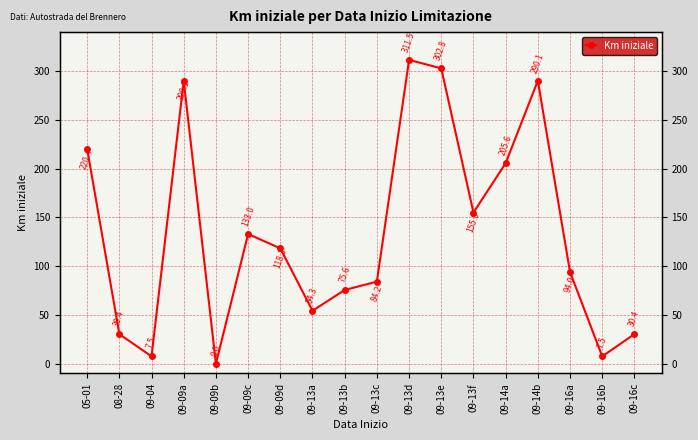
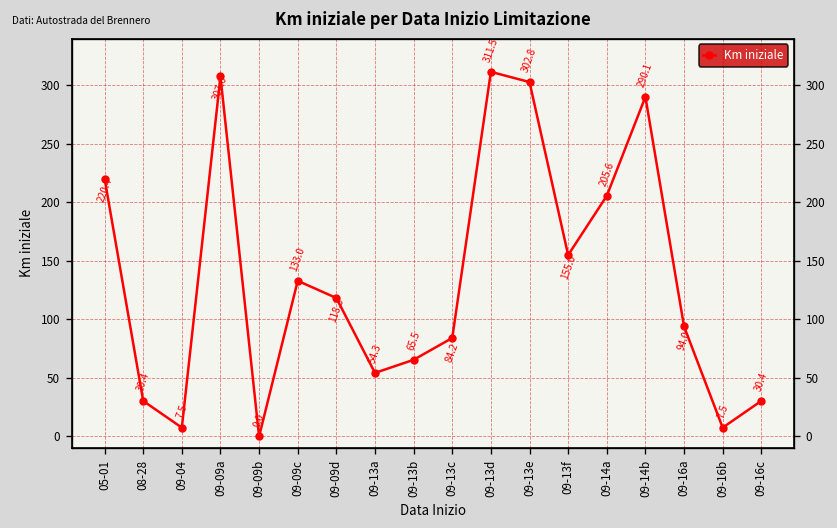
  {
    "05-01": 220.4,
    "08-28": 30.4,
    "09-04": 7.5,
-   "09-09a": 290.1,
+   "09-09a": 307.6,
    "09-09b": 0.0,
    "09-09c": 133.0,
    "09-09d": 118.3,
    "09-13a": 54.3,
-   "09-13b": 75.6,
+   "09-13b": 65.5,
    "09-13c": 84.2,
    "09-13d": 311.5,
    "09-13e": 302.8,
    "09-13f": 155.0,
    "09-14a": 205.6,
    "09-14b": 290.1,
    "09-16a": 94.0,
    "09-16b": 7.5,
    "09-16c": 30.4
  }
